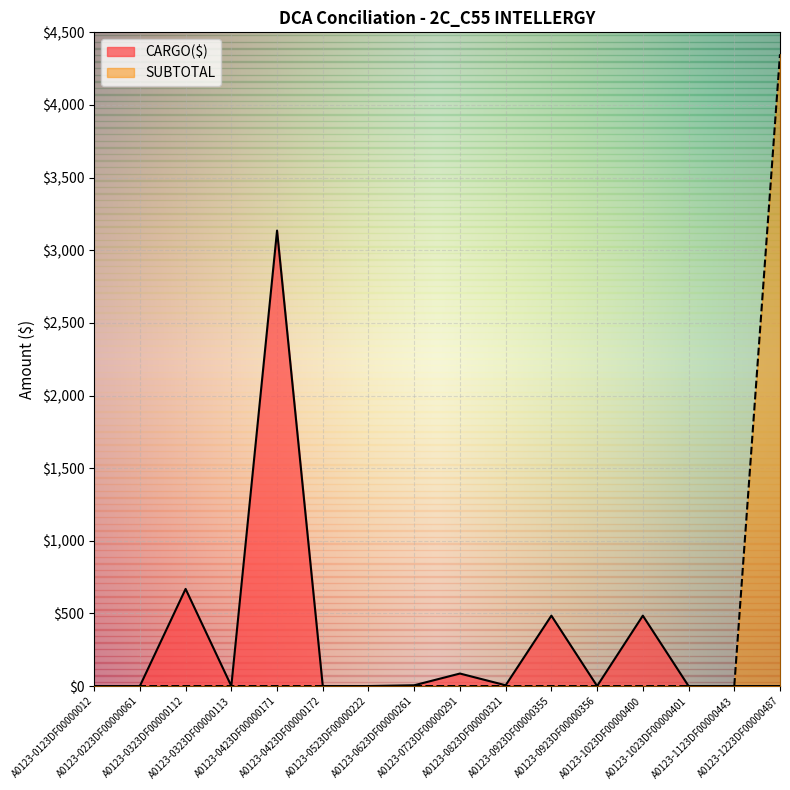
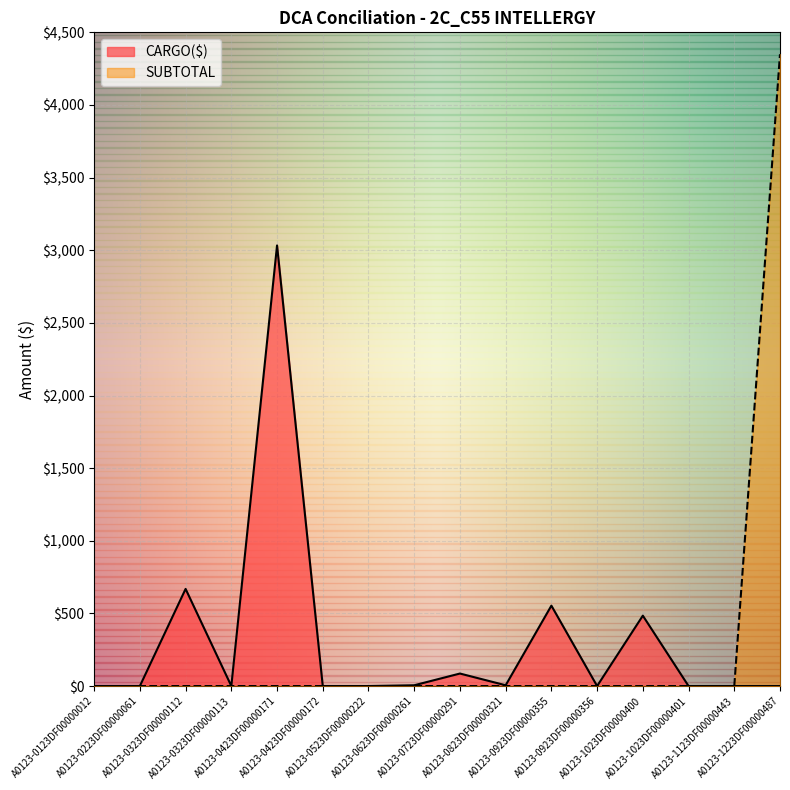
  {
    "CARGO($)": {
      "A0123-0323DF00000112": "$670",
-     "A0123-0423DF00000171": "$3,140",
+     "A0123-0423DF00000171": "$3,030",
      "A0123-0723DF00000291": "$90",
-     "A0123-0923DF00000355": "$480",
+     "A0123-0923DF00000355": "$550",
      "A0123-1023DF00000400": "$480",
      "A0123-1223DF00000487": "$0"
    },
    "SUBTOTAL": {
      "A0123-0323DF00000112": "$0",
      "A0123-0423DF00000171": "$0",
      "A0123-0723DF00000291": "$0",
      "A0123-0923DF00000355": "$0",
      "A0123-1023DF00000400": "$0",
      "A0123-1223DF00000487": "$4,350"
    }
  }
